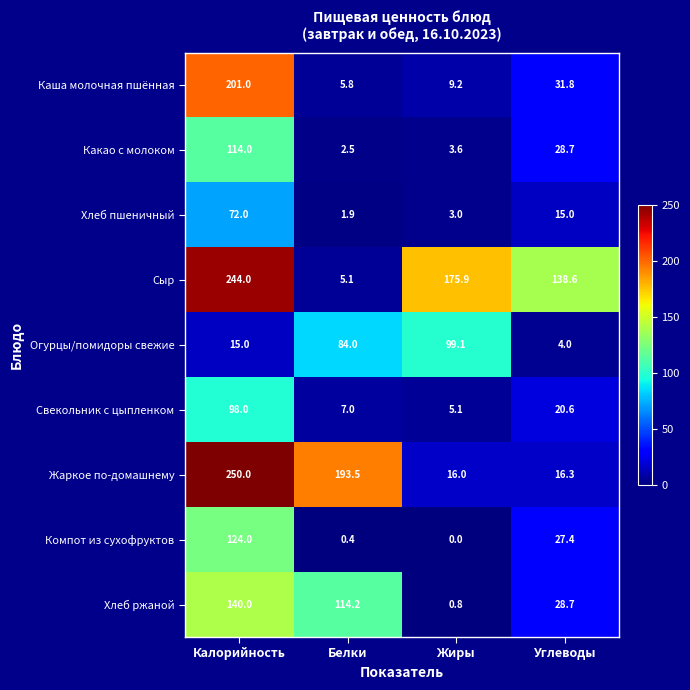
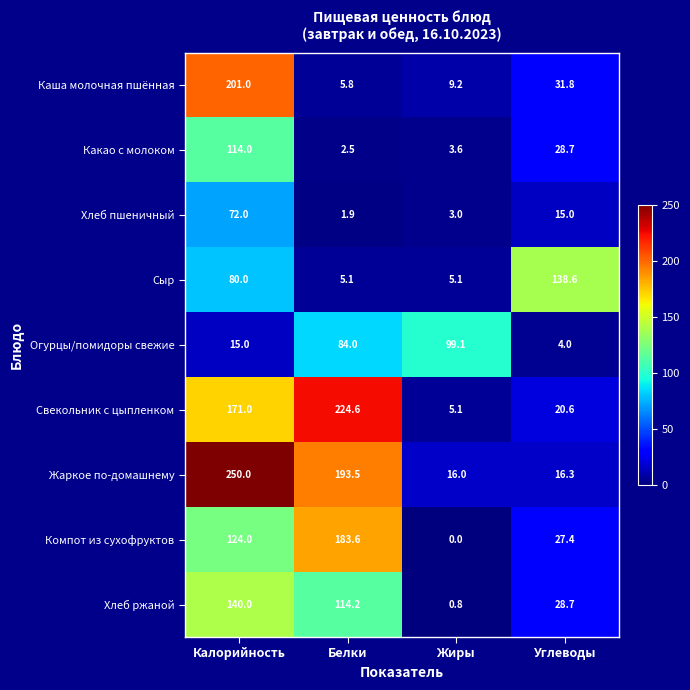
  {
    "Каша молочная пшённая": {
      "Калорийность": 201.0,
      "Белки": 5.8,
      "Жиры": 9.2,
      "Углеводы": 31.8
    },
    "Какао с молоком": {
      "Калорийность": 114.0,
      "Белки": 2.5,
      "Жиры": 3.6,
      "Углеводы": 28.7
    },
    "Хлеб пшеничный": {
      "Калорийность": 72.0,
      "Белки": 1.9,
      "Жиры": 3.0,
      "Углеводы": 15.0
    },
    "Сыр": {
-     "Калорийность": 244.0,
+     "Калорийность": 80.0,
      "Белки": 5.1,
-     "Жиры": 175.9,
+     "Жиры": 5.1,
      "Углеводы": 138.6
    },
    "Огурцы/помидоры свежие": {
      "Калорийность": 15.0,
      "Белки": 84.0,
      "Жиры": 99.1,
      "Углеводы": 4.0
    },
    "Свекольник с цыпленком": {
-     "Калорийность": 98.0,
-     "Белки": 7.0,
+     "Калорийность": 171.0,
+     "Белки": 224.6,
      "Жиры": 5.1,
      "Углеводы": 20.6
    },
    "Жаркое по-домашнему": {
      "Калорийность": 250.0,
      "Белки": 193.5,
      "Жиры": 16.0,
      "Углеводы": 16.3
    },
    "Компот из сухофруктов": {
      "Калорийность": 124.0,
-     "Белки": 0.4,
+     "Белки": 183.6,
      "Жиры": 0.0,
      "Углеводы": 27.4
    },
    "Хлеб ржаной": {
      "Калорийность": 140.0,
      "Белки": 114.2,
      "Жиры": 0.8,
      "Углеводы": 28.7
    }
  }
